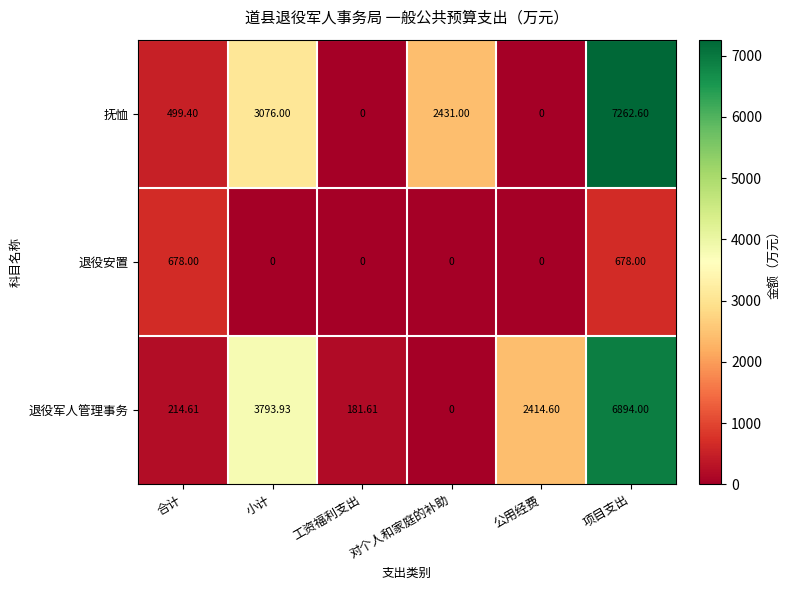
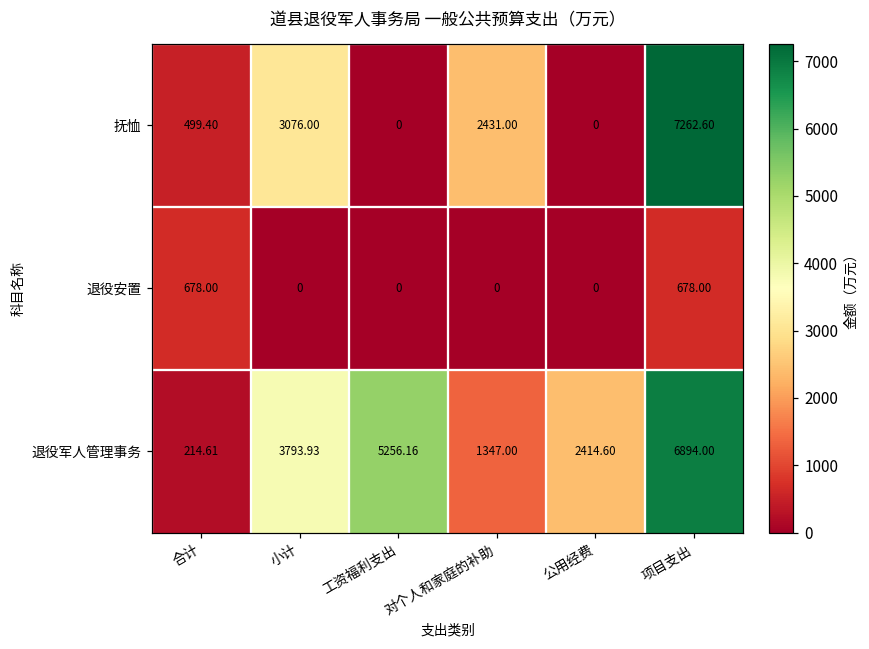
  {
    "抚恤": {
      "合计": 499.40,
      "小计": 3076.00,
      "工资福利支出": 0,
      "对个人和家庭的补助": 2431.00,
      "公用经费": 0,
      "项目支出": 7262.60
    },
    "退役安置": {
      "合计": 678.00,
      "小计": 0,
      "工资福利支出": 0,
      "对个人和家庭的补助": 0,
      "公用经费": 0,
      "项目支出": 678.00
    },
    "退役军人管理事务": {
      "合计": 214.61,
      "小计": 3793.93,
-     "工资福利支出": 181.61,
-     "对个人和家庭的补助": 0,
+     "工资福利支出": 5256.16,
+     "对个人和家庭的补助": 1347.00,
      "公用经费": 2414.60,
      "项目支出": 6894.00
    }
  }
